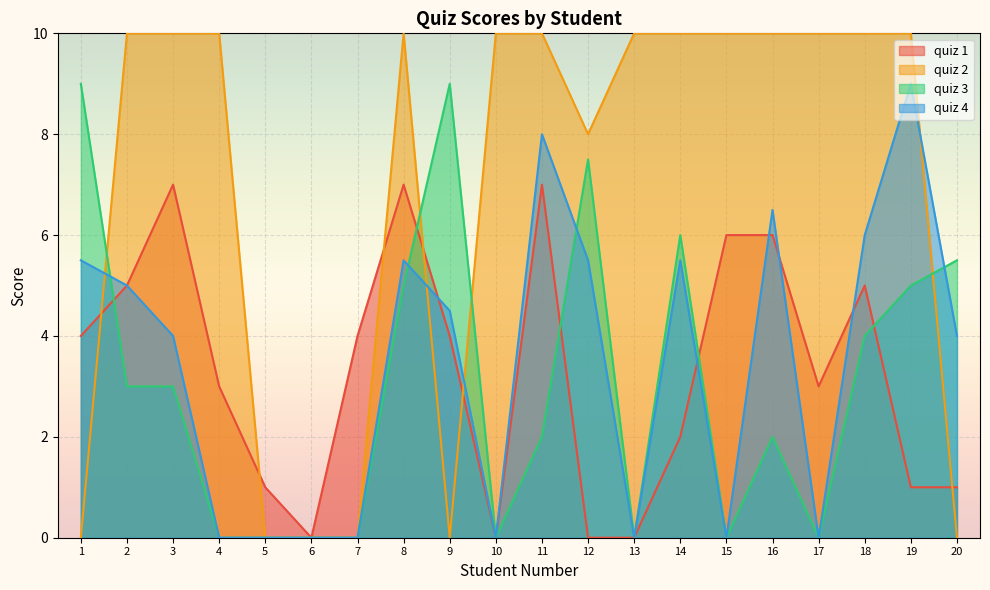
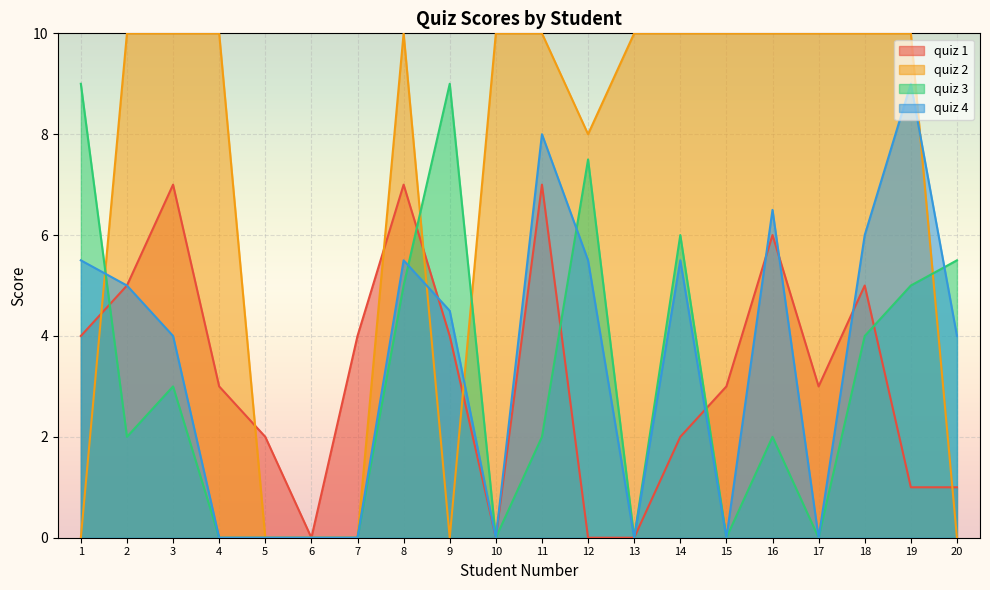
  {
    "quiz 1": {
      "1": 4,
      "3": 7,
      "4": 3,
-     "5": 1,
+     "5": 2,
      "7": 4,
      "8": 7,
      "9": 4,
      "11": 7,
      "12": 0,
      "14": 2,
-     "15": 6,
+     "15": 3,
      "16": 6,
      "17": 3,
      "18": 5,
      "19": 1,
      "20": 1
    },
    "quiz 2": {
      "1": 0,
      "2": 10,
      "3": 10,
      "4": 10,
      "8": 10,
      "9": 0,
      "10": 10,
      "11": 10,
      "12": 8,
      "13": 10,
      "14": 10,
      "15": 10,
      "16": 10,
      "17": 10,
      "18": 10,
      "19": 10,
      "20": 0
    },
    "quiz 3": {
      "1": 9,
-     "2": 3,
+     "2": 2,
      "3": 3,
      "8": 5,
      "9": 9,
      "11": 2,
      "12": 7.5,
      "14": 6,
      "16": 2,
      "18": 4,
      "19": 5,
      "20": 5.5
    },
    "quiz 4": {
      "1": 5.5,
      "3": 4,
      "8": 5.5,
      "9": 4.5,
      "11": 8,
      "12": 5.5,
      "14": 5.5,
      "16": 6.5,
      "18": 6,
      "20": 4
    }
  }
